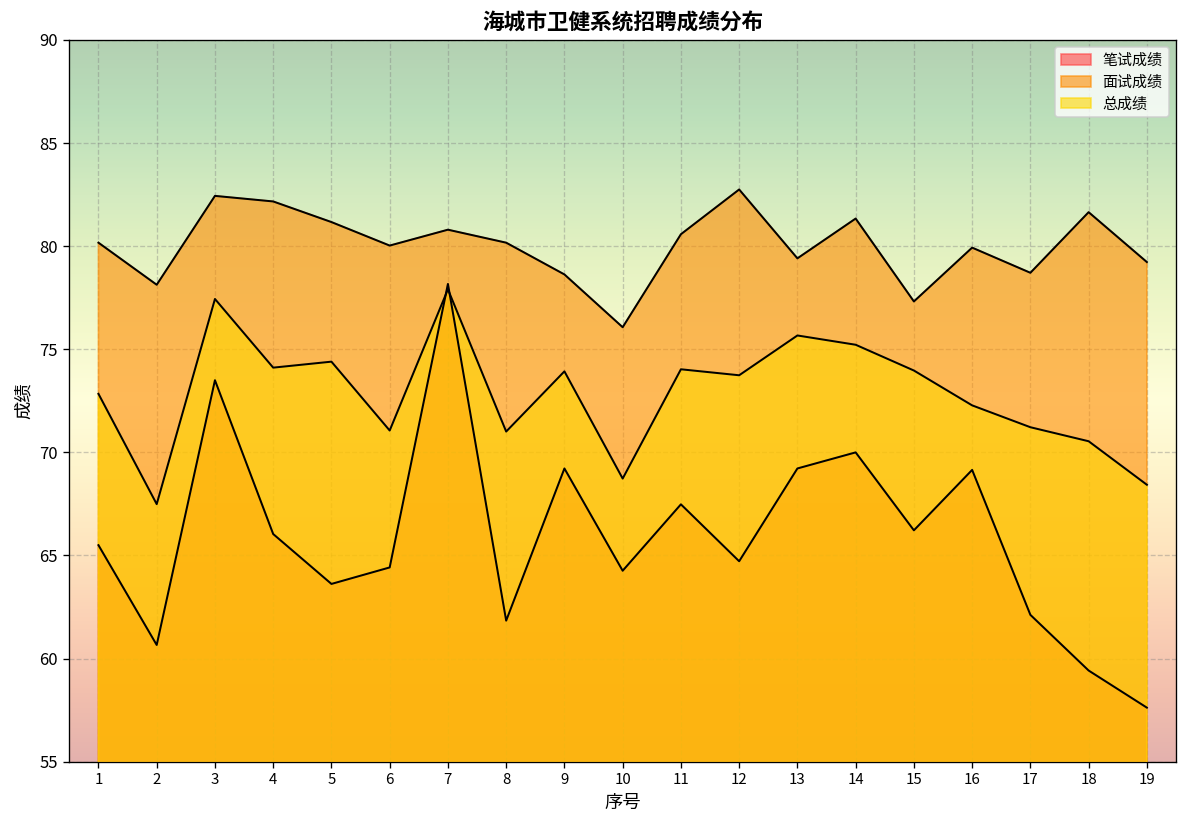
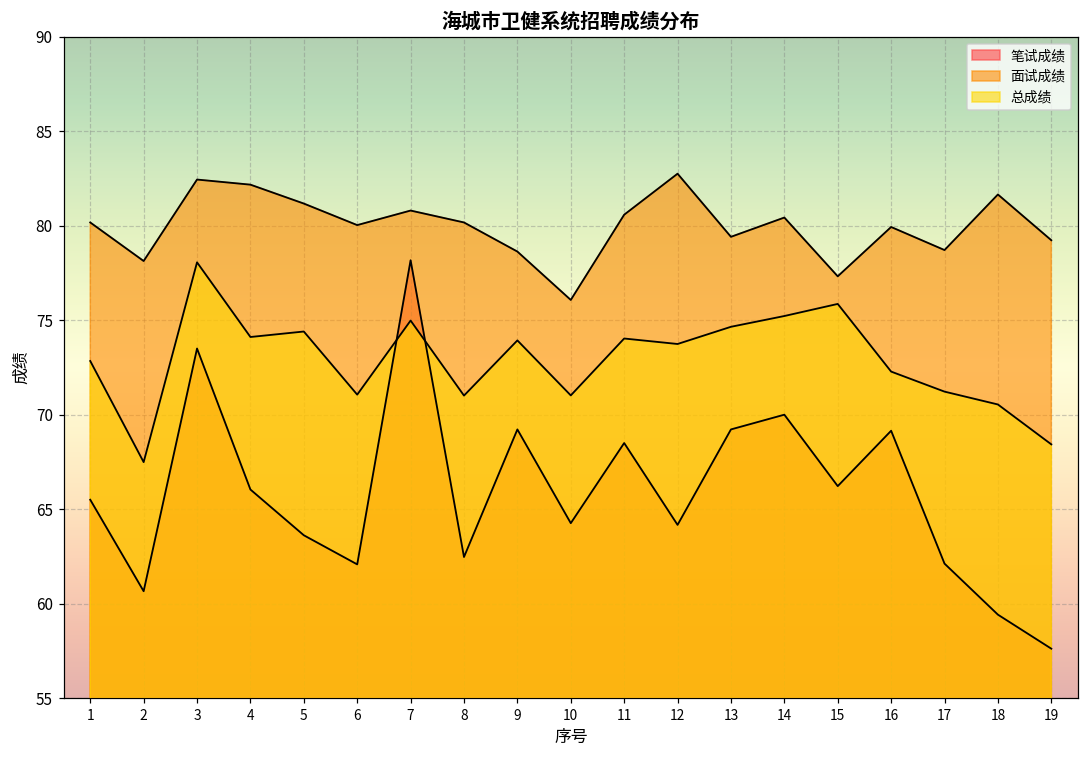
  {
    "笔试成绩": {
      "1": 65.5,
      "2": 60.7,
      "3": 73.5,
      "4": 66.0,
      "5": 63.6,
-     "6": 64.4,
+     "6": 62.1,
      "7": 78.2,
-     "8": 61.8,
+     "8": 62.5,
      "9": 69.2,
      "10": 64.3,
-     "11": 67.5,
-     "12": 64.7,
+     "11": 68.5,
+     "12": 64.2,
      "13": 69.2,
      "14": 70.0,
      "15": 66.2,
      "16": 69.2,
      "17": 62.1,
      "18": 59.4,
      "19": 57.6
    },
    "面试成绩": {
      "1": 80.2,
      "2": 78.1,
      "3": 82.4,
      "4": 82.2,
      "5": 81.2,
      "6": 80.0,
      "7": 80.8,
      "8": 80.2,
      "9": 78.6,
      "10": 76.1,
      "11": 80.6,
      "12": 82.8,
      "13": 79.4,
-     "14": 81.3,
+     "14": 80.4,
      "15": 77.3,
      "16": 79.9,
      "17": 78.7,
      "18": 81.7,
      "19": 79.2
    },
    "总成绩": {
      "1": 72.8,
      "2": 67.5,
-     "3": 77.4,
+     "3": 78.1,
      "4": 74.1,
      "5": 74.4,
      "6": 71.1,
-     "7": 77.9,
+     "7": 75.0,
      "8": 71.0,
      "9": 73.9,
-     "10": 68.7,
+     "10": 71.0,
      "11": 74.0,
      "12": 73.7,
-     "13": 75.7,
+     "13": 74.7,
      "14": 75.2,
-     "15": 74.0,
+     "15": 75.9,
      "16": 72.3,
      "17": 71.2,
      "18": 70.5,
      "19": 68.4
    }
  }
